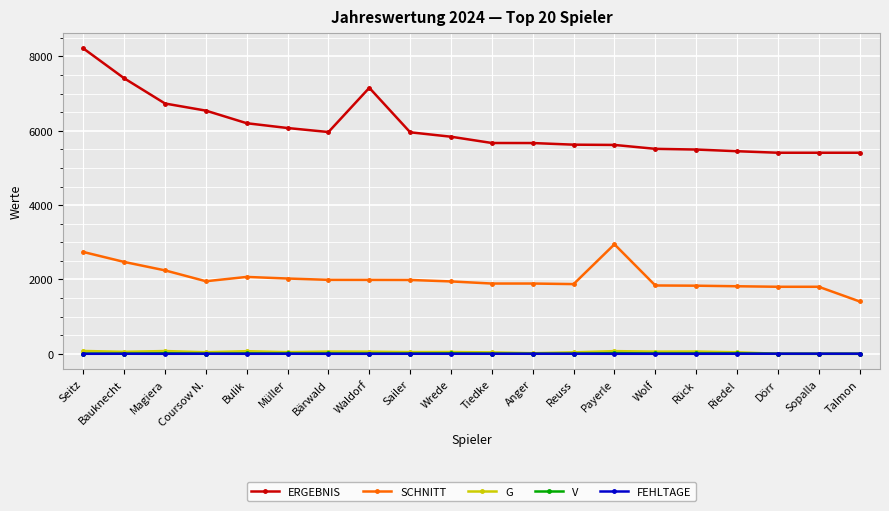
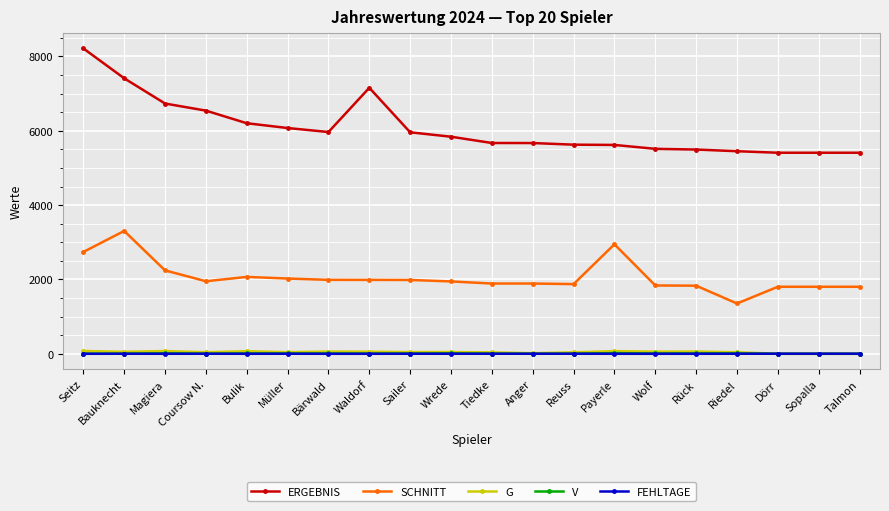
  {
    "ERGEBNIS": {
      "Seitz": 8200,
      "Bauknecht": 7400,
      "Magiera": 6700,
      "Coursow N.": 6500,
      "Bulik": 6200,
      "Müller": 6100,
      "Bärwald": 6000,
      "Waldorf": 7200,
      "Sailer": 6000,
      "Wrede": 5800,
      "Tiedke": 5700,
      "Anger": 5700,
      "Reuss": 5600,
      "Payerle": 5600,
      "Wolf": 5500,
      "Rück": 5500,
      "Riedel": 5500,
      "Dörr": 5400,
      "Sopalla": 5400,
      "Talmon": 5400
    },
    "SCHNITT": {
      "Seitz": 2700,
-     "Bauknecht": 2500,
+     "Bauknecht": 3300,
      "Magiera": 2200,
      "Coursow N.": 2000,
      "Bulik": 2100,
      "Müller": 2000,
      "Bärwald": 2000,
      "Waldorf": 2000,
      "Sailer": 2000,
      "Wrede": 1900,
      "Tiedke": 1900,
      "Anger": 1900,
      "Reuss": 1900,
      "Payerle": 2900,
      "Wolf": 1800,
      "Rück": 1800,
-     "Riedel": 1800,
+     "Riedel": 1400,
      "Dörr": 1800,
      "Sopalla": 1800,
-     "Talmon": 1400
+     "Talmon": 1800
    },
    "G": {
      "Seitz": 100
    }
  }
